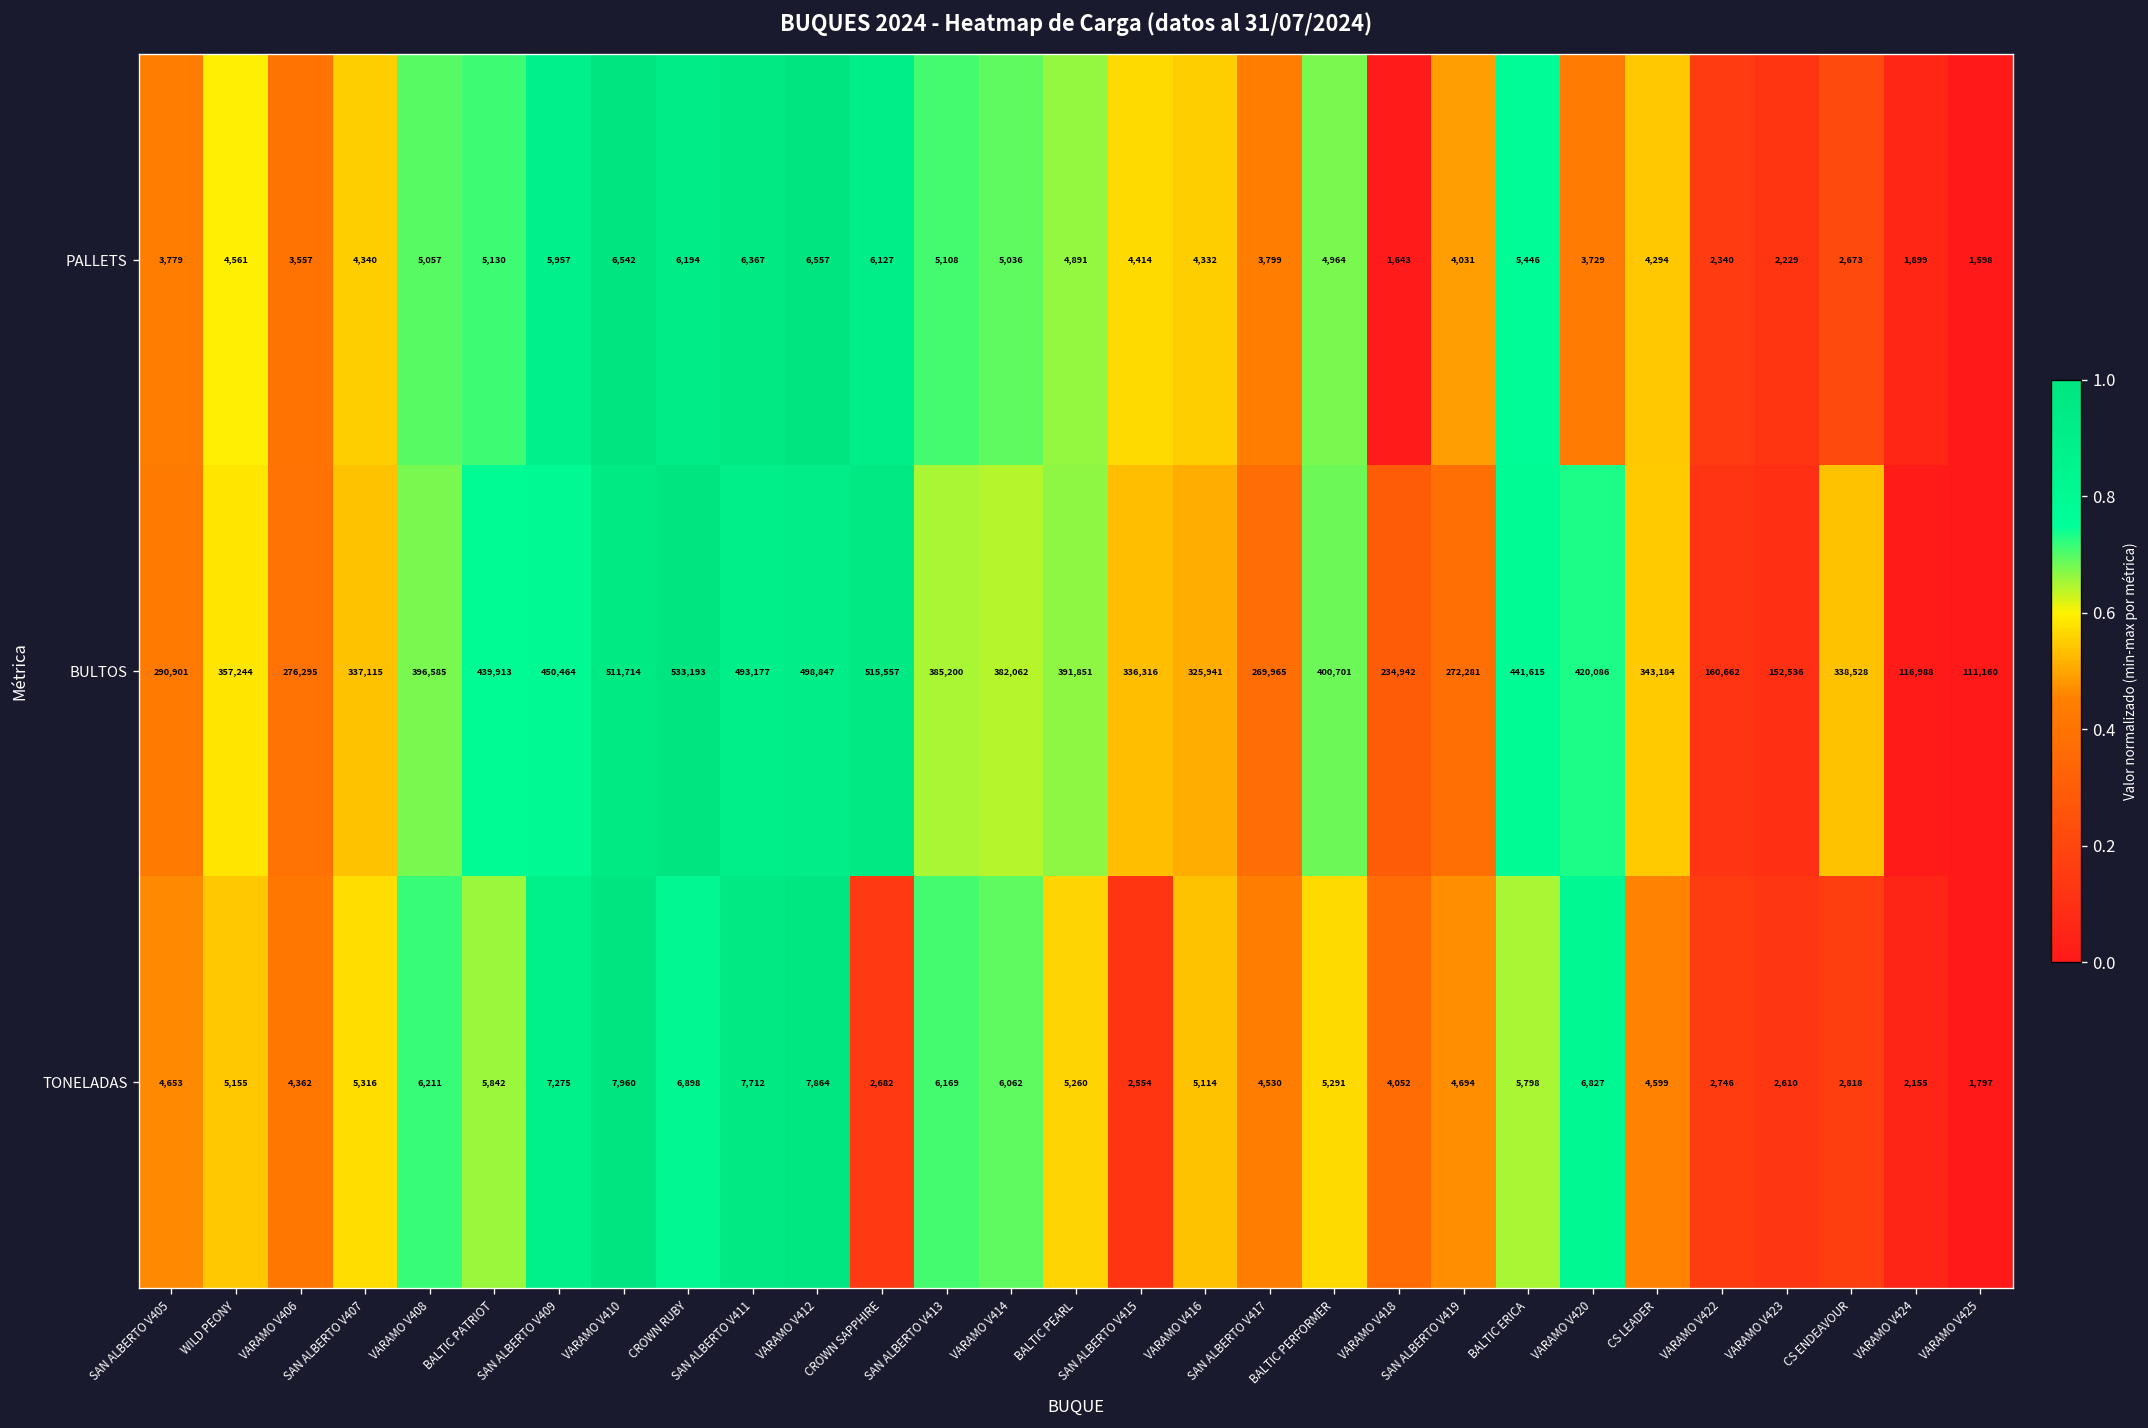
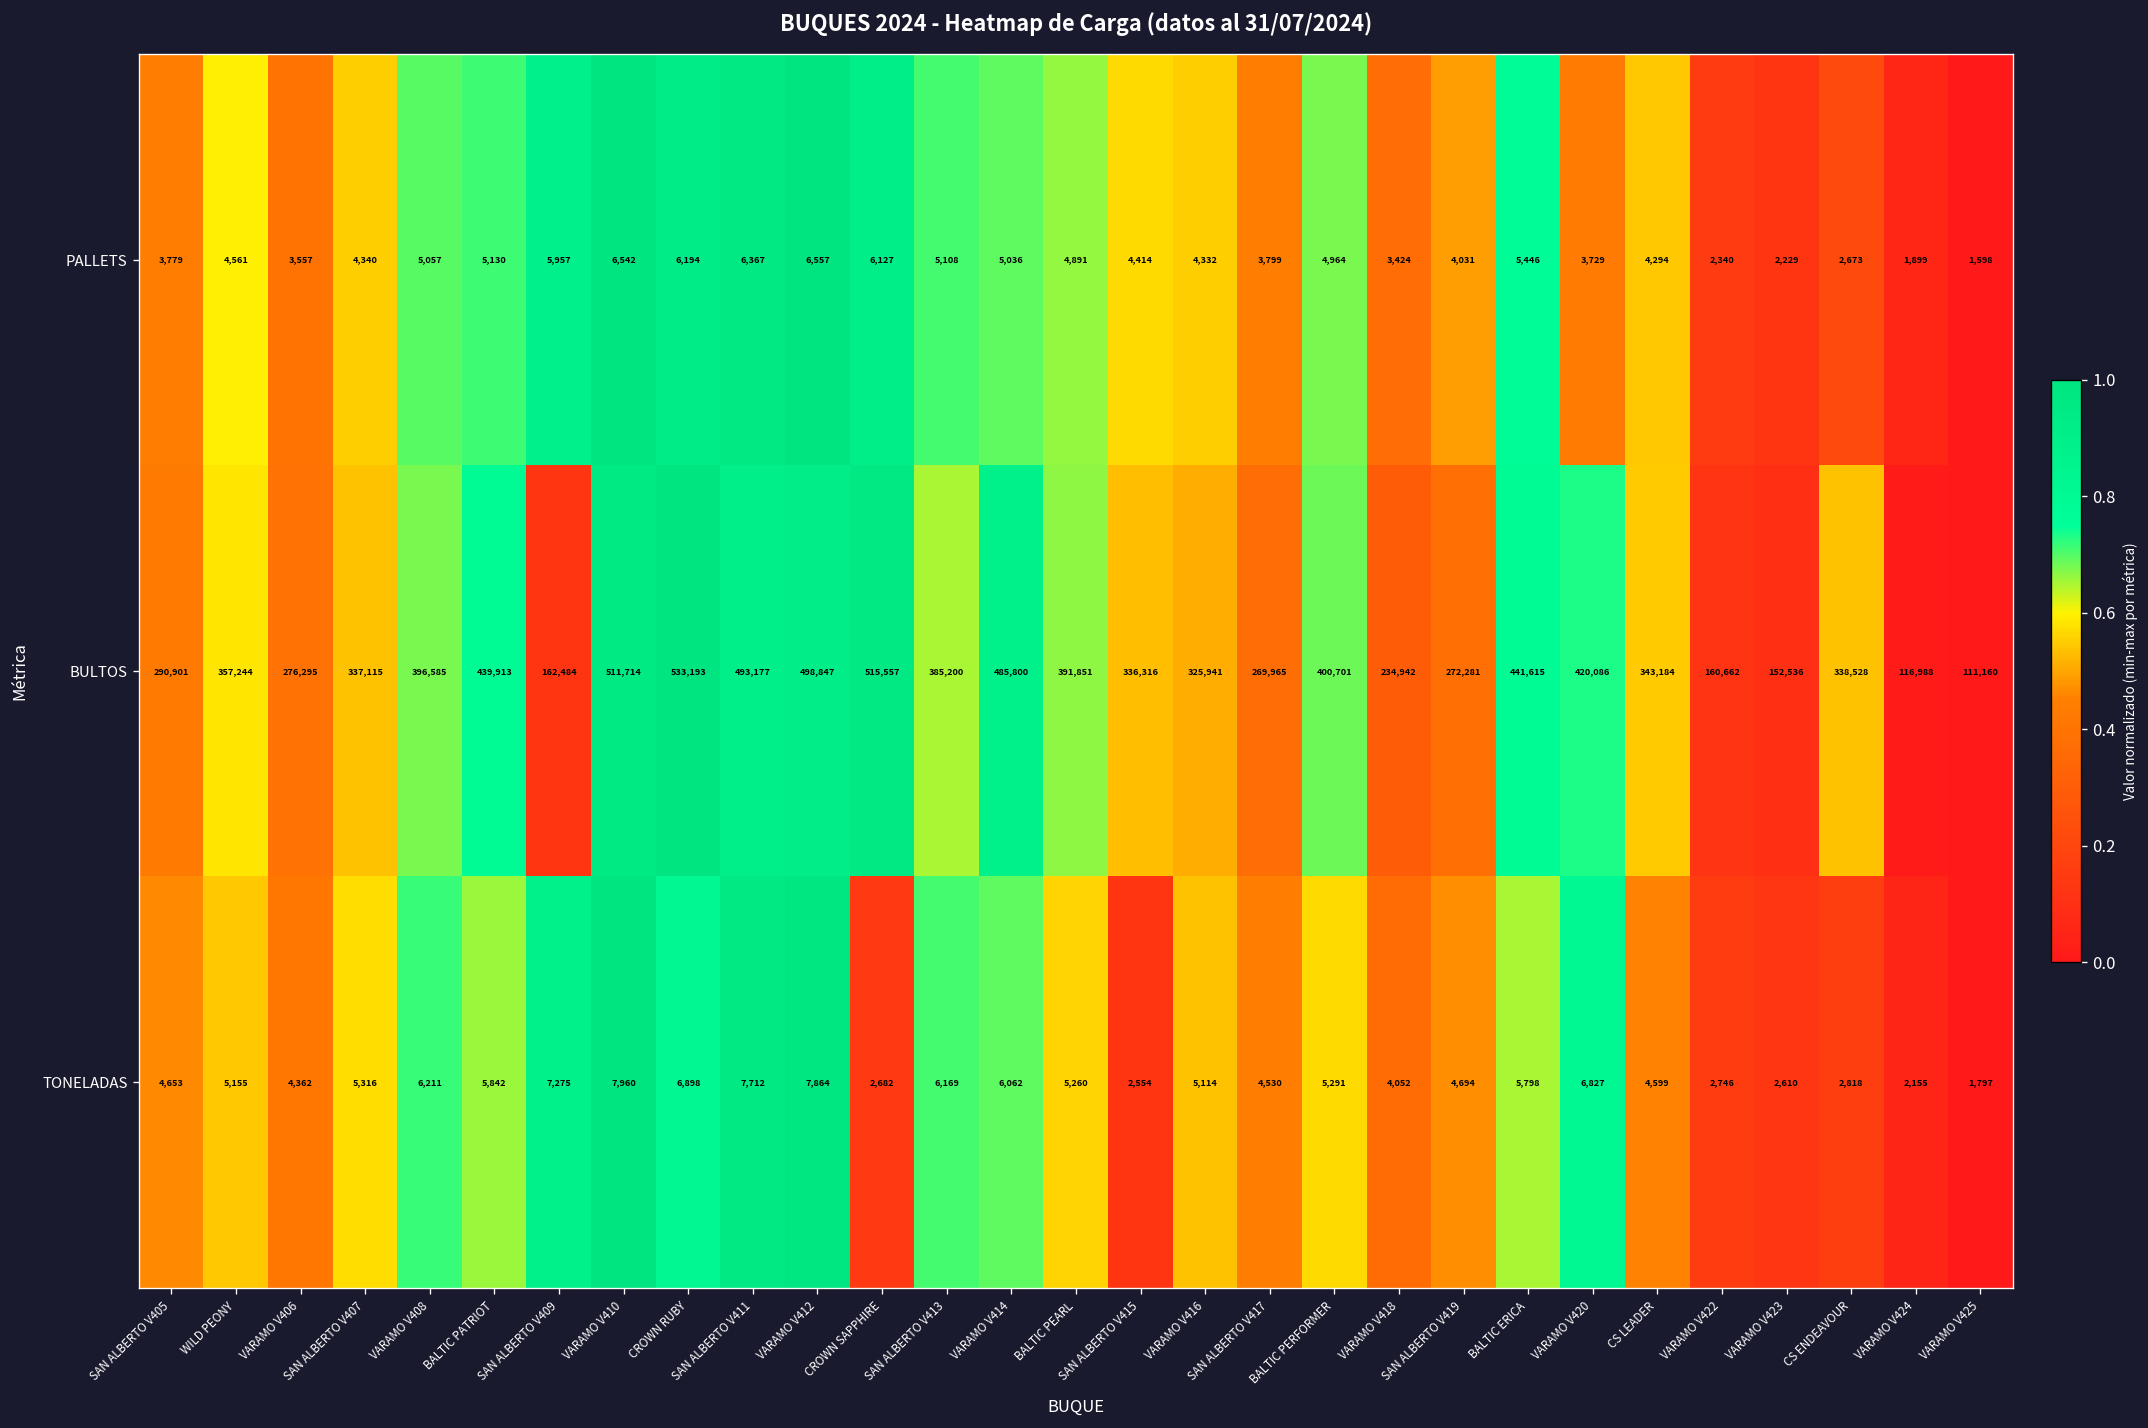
  {
    "PALLETS": {
      "SAN ALBERTO V405": "3,779",
      "WILD PEONY": "4,561",
      "VARAMO V406": "3,557",
      "SAN ALBERTO V407": "4,340",
      "VARAMO V408": "5,057",
      "BALTIC PATRIOT": "5,130",
      "SAN ALBERTO V409": "5,957",
      "VARAMO V410": "6,542",
      "CROWN RUBY": "6,194",
      "SAN ALBERTO V411": "6,367",
      "VARAMO V412": "6,557",
      "CROWN SAPPHIRE": "6,127",
      "SAN ALBERTO V413": "5,108",
      "VARAMO V414": "5,036",
      "BALTIC PEARL": "4,891",
      "SAN ALBERTO V415": "4,414",
      "VARAMO V416": "4,332",
      "SAN ALBERTO V417": "3,799",
      "BALTIC PERFORMER": "4,964",
-     "VARAMO V418": "1,643",
+     "VARAMO V418": "3,424",
      "SAN ALBERTO V419": "4,031",
      "BALTIC ERICA": "5,446",
      "VARAMO V420": "3,729",
      "CS LEADER": "4,294",
      "VARAMO V422": "2,340",
      "VARAMO V423": "2,229",
      "CS ENDEAVOUR": "2,673",
      "VARAMO V424": "1,899",
      "VARAMO V425": "1,598"
    },
    "BULTOS": {
      "SAN ALBERTO V405": "290,901",
      "WILD PEONY": "357,244",
      "VARAMO V406": "276,295",
      "SAN ALBERTO V407": "337,115",
      "VARAMO V408": "396,585",
      "BALTIC PATRIOT": "439,913",
-     "SAN ALBERTO V409": "450,464",
+     "SAN ALBERTO V409": "162,484",
      "VARAMO V410": "511,714",
      "CROWN RUBY": "533,193",
      "SAN ALBERTO V411": "493,177",
      "VARAMO V412": "498,847",
      "CROWN SAPPHIRE": "515,557",
      "SAN ALBERTO V413": "385,200",
-     "VARAMO V414": "382,062",
+     "VARAMO V414": "485,800",
      "BALTIC PEARL": "391,851",
      "SAN ALBERTO V415": "336,316",
      "VARAMO V416": "325,941",
      "SAN ALBERTO V417": "269,965",
      "BALTIC PERFORMER": "400,701",
      "VARAMO V418": "234,942",
      "SAN ALBERTO V419": "272,281",
      "BALTIC ERICA": "441,615",
      "VARAMO V420": "420,086",
      "CS LEADER": "343,184",
      "VARAMO V422": "160,662",
      "VARAMO V423": "152,536",
      "CS ENDEAVOUR": "338,528",
      "VARAMO V424": "116,988",
      "VARAMO V425": "111,160"
    },
    "TONELADAS": {
      "SAN ALBERTO V405": "4,653",
      "WILD PEONY": "5,155",
      "VARAMO V406": "4,362",
      "SAN ALBERTO V407": "5,316",
      "VARAMO V408": "6,211",
      "BALTIC PATRIOT": "5,842",
      "SAN ALBERTO V409": "7,275",
      "VARAMO V410": "7,960",
      "CROWN RUBY": "6,898",
      "SAN ALBERTO V411": "7,712",
      "VARAMO V412": "7,864",
      "CROWN SAPPHIRE": "2,682",
      "SAN ALBERTO V413": "6,169",
      "VARAMO V414": "6,062",
      "BALTIC PEARL": "5,260",
      "SAN ALBERTO V415": "2,554",
      "VARAMO V416": "5,114",
      "SAN ALBERTO V417": "4,530",
      "BALTIC PERFORMER": "5,291",
      "VARAMO V418": "4,052",
      "SAN ALBERTO V419": "4,694",
      "BALTIC ERICA": "5,798",
      "VARAMO V420": "6,827",
      "CS LEADER": "4,599",
      "VARAMO V422": "2,746",
      "VARAMO V423": "2,610",
      "CS ENDEAVOUR": "2,818",
      "VARAMO V424": "2,155",
      "VARAMO V425": "1,797"
    }
  }
